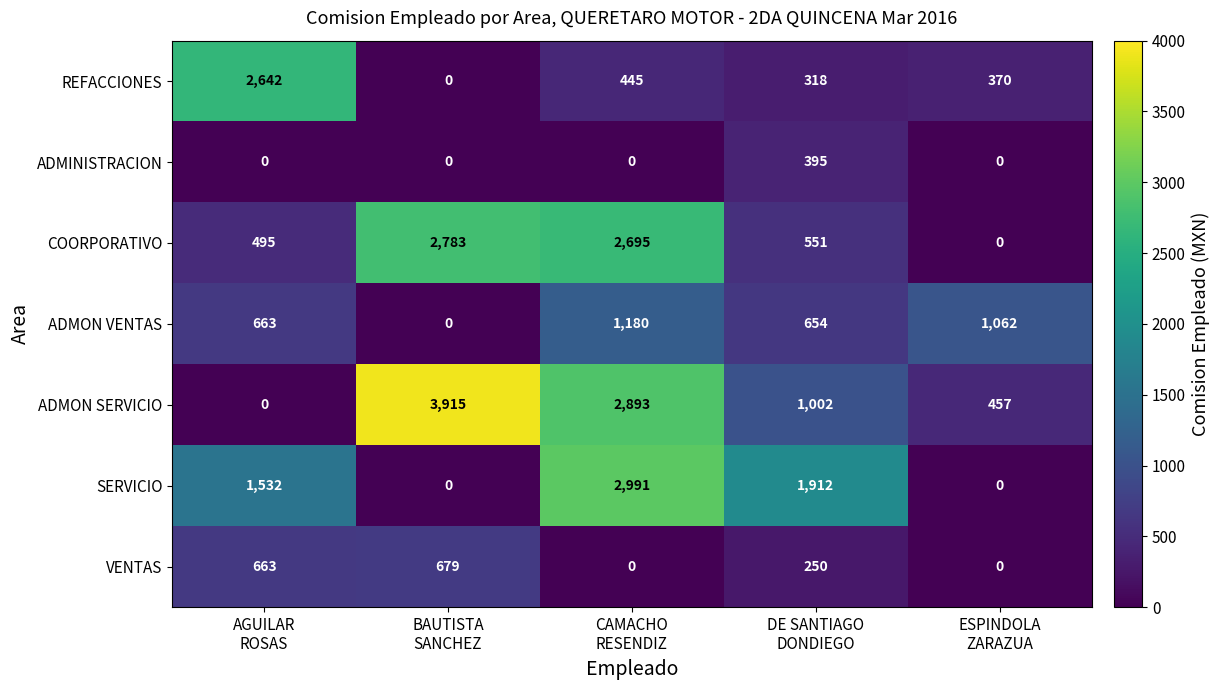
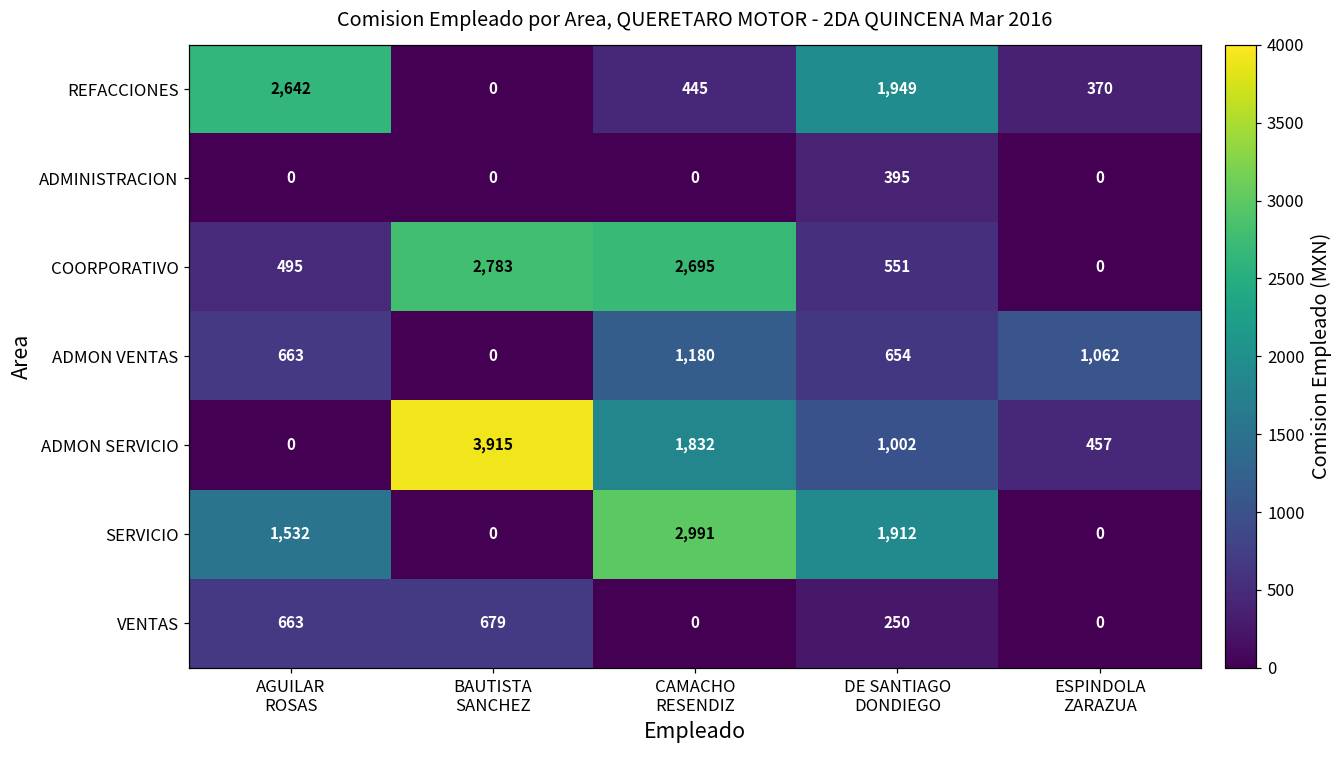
  {
    "REFACCIONES": {
      "AGUILAR ROSAS": "2,642",
      "BAUTISTA SANCHEZ": "0",
      "CAMACHO RESENDIZ": "445",
-     "DE SANTIAGO DONDIEGO": "318",
+     "DE SANTIAGO DONDIEGO": "1,949",
      "ESPINDOLA ZARAZUA": "370"
    },
    "ADMINISTRACION": {
      "AGUILAR ROSAS": "0",
      "BAUTISTA SANCHEZ": "0",
      "CAMACHO RESENDIZ": "0",
      "DE SANTIAGO DONDIEGO": "395",
      "ESPINDOLA ZARAZUA": "0"
    },
    "COORPORATIVO": {
      "AGUILAR ROSAS": "495",
      "BAUTISTA SANCHEZ": "2,783",
      "CAMACHO RESENDIZ": "2,695",
      "DE SANTIAGO DONDIEGO": "551",
      "ESPINDOLA ZARAZUA": "0"
    },
    "ADMON VENTAS": {
      "AGUILAR ROSAS": "663",
      "BAUTISTA SANCHEZ": "0",
      "CAMACHO RESENDIZ": "1,180",
      "DE SANTIAGO DONDIEGO": "654",
      "ESPINDOLA ZARAZUA": "1,062"
    },
    "ADMON SERVICIO": {
      "AGUILAR ROSAS": "0",
      "BAUTISTA SANCHEZ": "3,915",
-     "CAMACHO RESENDIZ": "2,893",
+     "CAMACHO RESENDIZ": "1,832",
      "DE SANTIAGO DONDIEGO": "1,002",
      "ESPINDOLA ZARAZUA": "457"
    },
    "SERVICIO": {
      "AGUILAR ROSAS": "1,532",
      "BAUTISTA SANCHEZ": "0",
      "CAMACHO RESENDIZ": "2,991",
      "DE SANTIAGO DONDIEGO": "1,912",
      "ESPINDOLA ZARAZUA": "0"
    },
    "VENTAS": {
      "AGUILAR ROSAS": "663",
      "BAUTISTA SANCHEZ": "679",
      "CAMACHO RESENDIZ": "0",
      "DE SANTIAGO DONDIEGO": "250",
      "ESPINDOLA ZARAZUA": "0"
    }
  }
